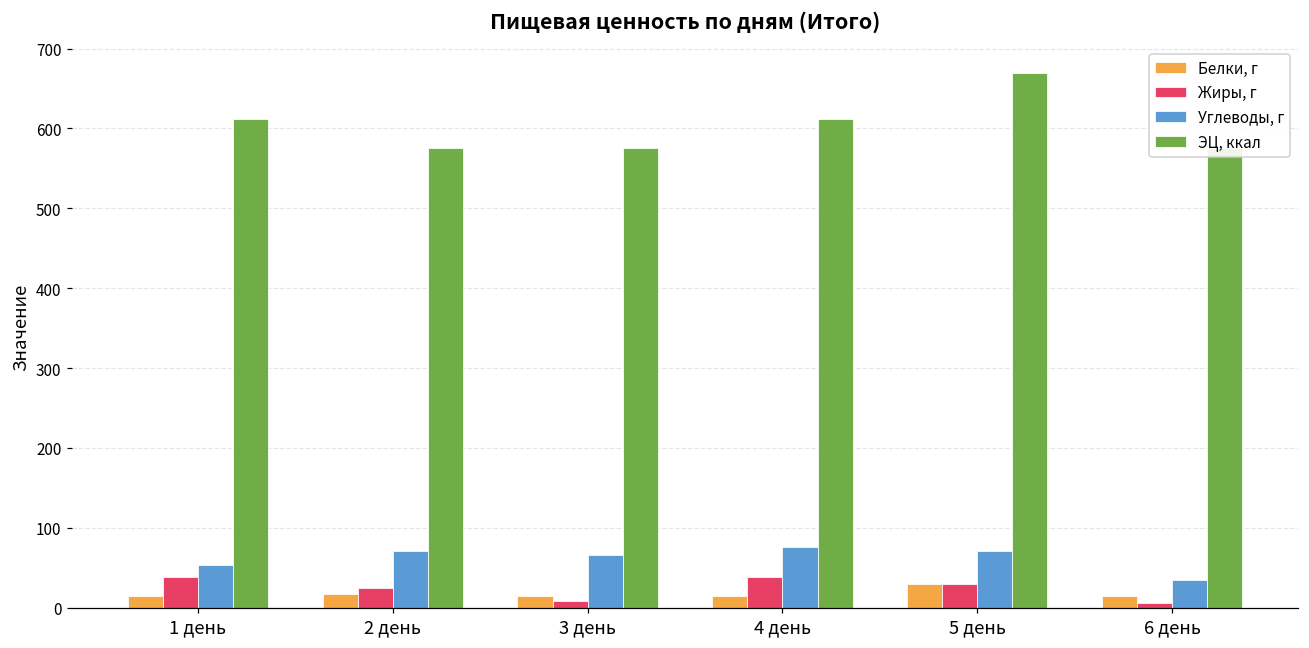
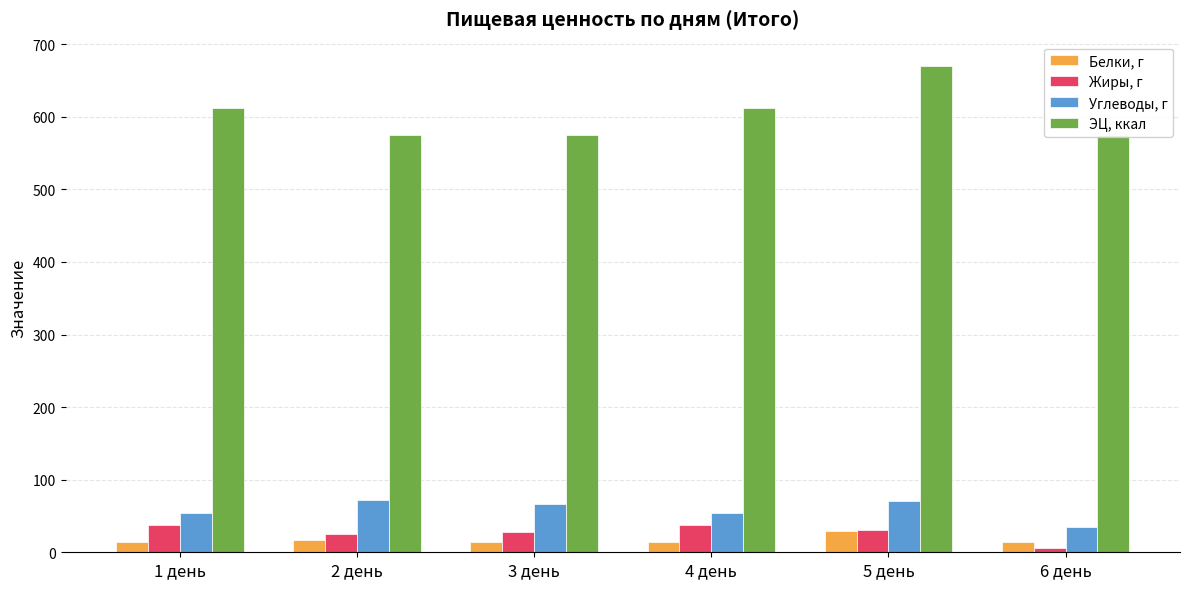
  {
    "Белки, г": {
      "1 день": 10,
      "2 день": 20,
      "3 день": 10,
      "4 день": 10,
      "5 день": 30,
      "6 день": 10
    },
    "Жиры, г": {
      "1 день": 40,
      "2 день": 20,
-     "3 день": 10,
+     "3 день": 30,
      "4 день": 40,
      "5 день": 30,
      "6 день": 10
    },
    "Углеводы, г": {
      "1 день": 50,
      "2 день": 70,
      "3 день": 70,
-     "4 день": 80,
+     "4 день": 50,
      "5 день": 70,
      "6 день": 30
    },
    "ЭЦ, ккал": {
      "1 день": 610,
      "2 день": 580,
      "3 день": 580,
      "4 день": 610,
      "5 день": 670
    }
  }
